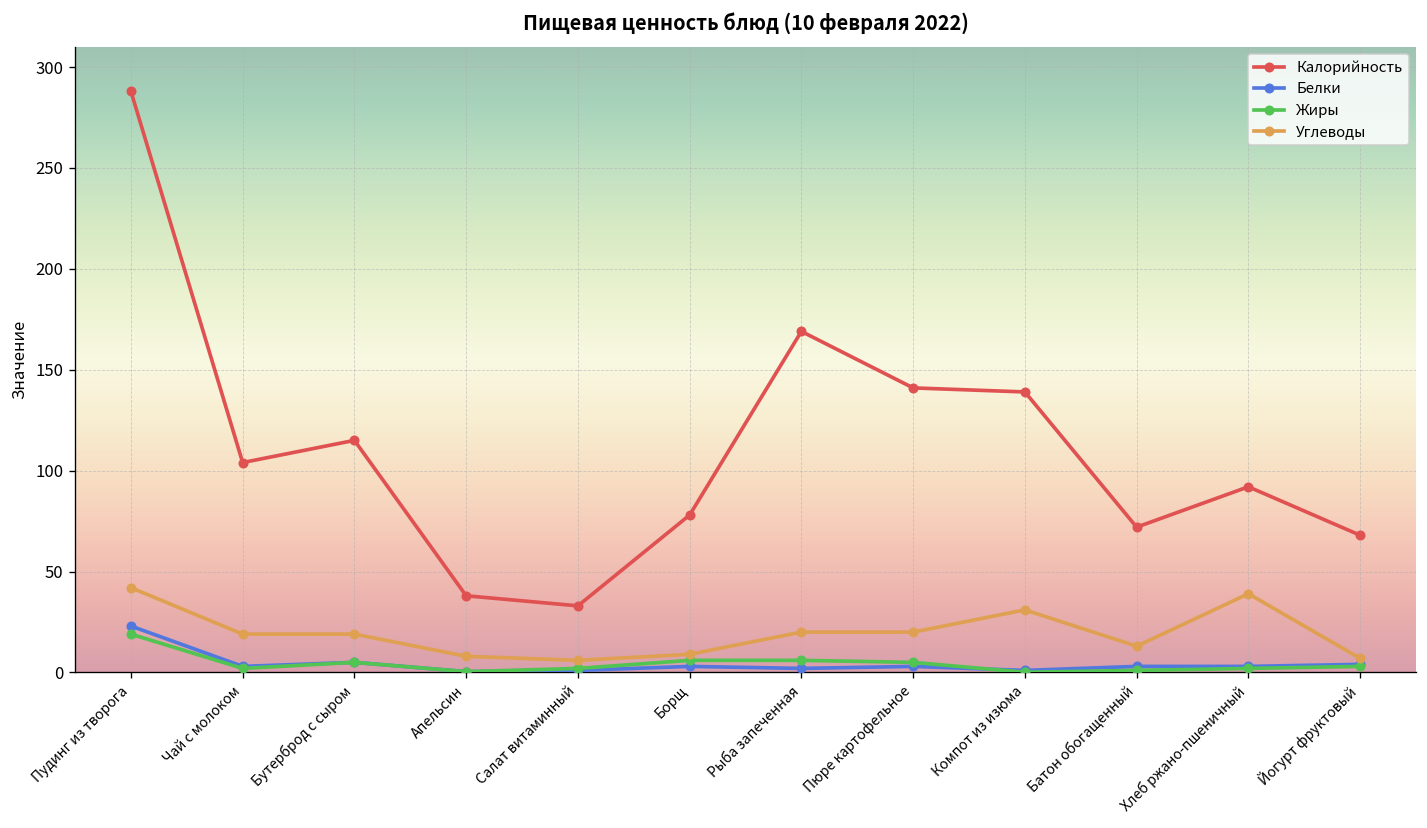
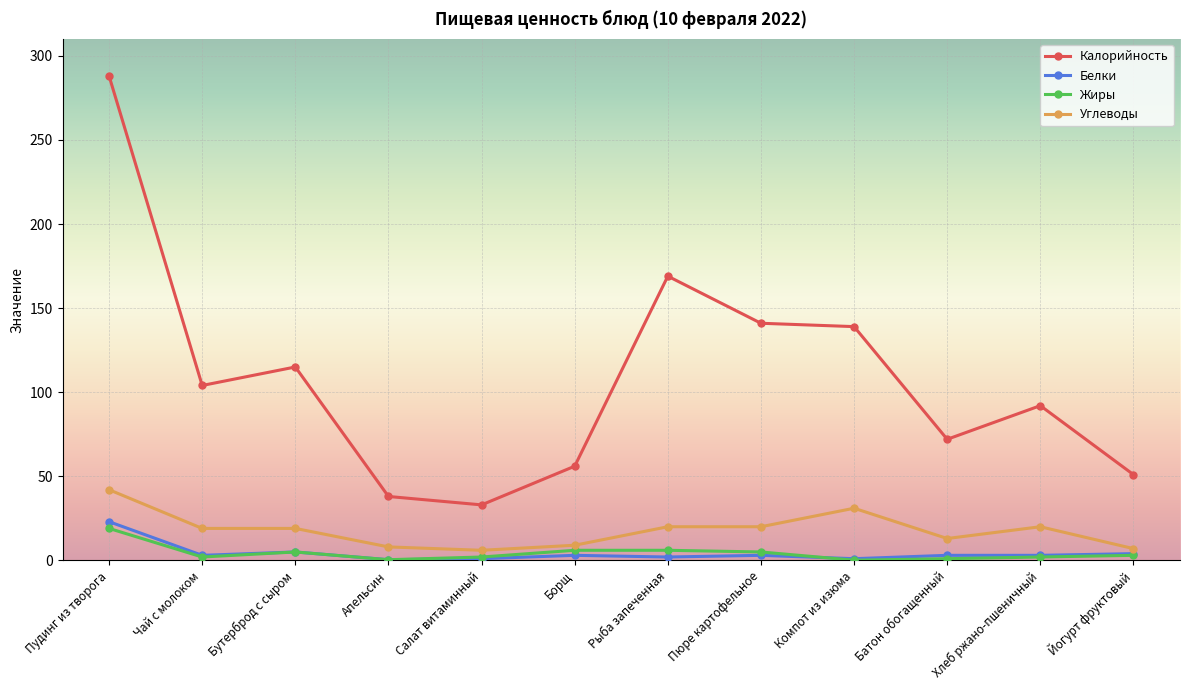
  {
    "Калорийность": {
      "Пудинг из творога": 288,
      "Чай с молоком": 104,
      "Бутерброд с сыром": 115,
      "Апельсин": 38,
      "Салат витаминный": 33,
-     "Борщ": 78,
+     "Борщ": 56,
      "Рыба запеченная": 169,
      "Пюре картофельное": 141,
      "Компот из изюма": 139,
      "Батон обогащенный": 72,
      "Хлеб ржано-пшеничный": 92,
-     "Йогурт фруктовый": 68
+     "Йогурт фруктовый": 51
    },
    "Белки": {
      "Пудинг из творога": 23,
      "Борщ": 3,
      "Рыба запеченная": 2,
      "Пюре картофельное": 3,
      "Батон обогащенный": 3
    },
    "Жиры": {
      "Пудинг из творога": 19,
      "Борщ": 6,
      "Рыба запеченная": 6,
      "Пюре картофельное": 5,
      "Батон обогащенный": 1
    },
    "Углеводы": {
      "Пудинг из творога": 42,
      "Чай с молоком": 19,
      "Бутерброд с сыром": 19,
      "Апельсин": 8,
      "Салат витаминный": 6,
      "Борщ": 9,
      "Рыба запеченная": 20,
      "Пюре картофельное": 20,
      "Компот из изюма": 31,
      "Батон обогащенный": 13,
-     "Хлеб ржано-пшеничный": 39,
+     "Хлеб ржано-пшеничный": 20,
      "Йогурт фруктовый": 7
    }
  }
